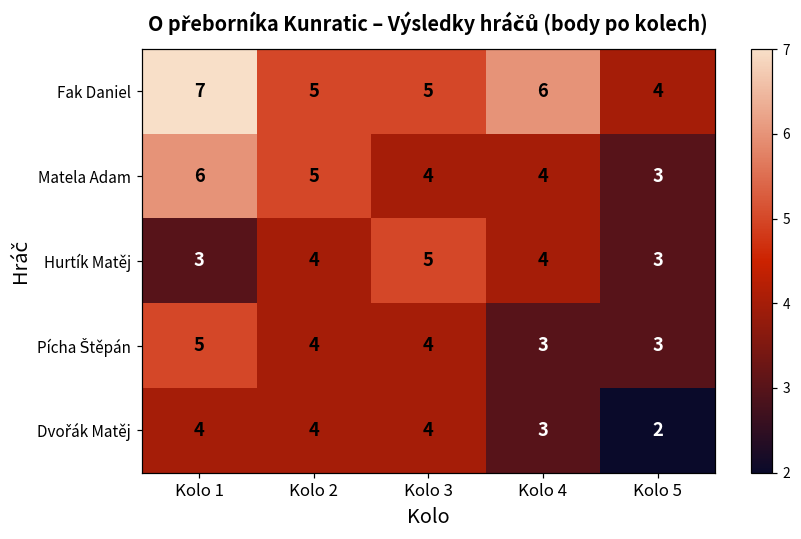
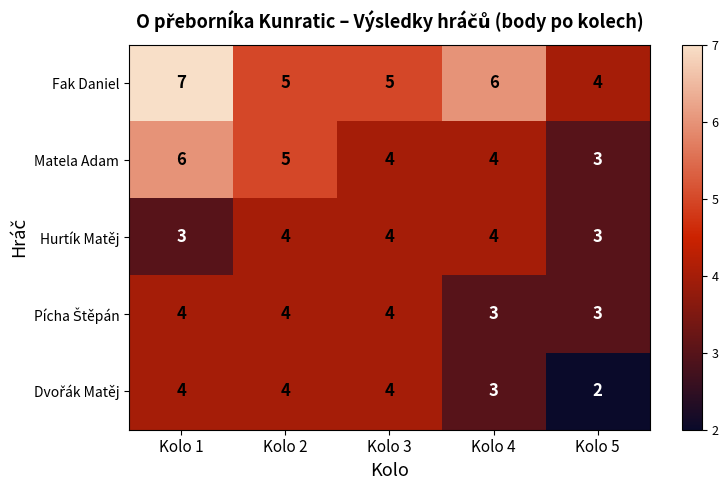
  {
    "Fak Daniel": {
      "Kolo 1": 7,
      "Kolo 2": 5,
      "Kolo 3": 5,
      "Kolo 4": 6,
      "Kolo 5": 4
    },
    "Matela Adam": {
      "Kolo 1": 6,
      "Kolo 2": 5,
      "Kolo 3": 4,
      "Kolo 4": 4,
      "Kolo 5": 3
    },
    "Hurtík Matěj": {
      "Kolo 1": 3,
      "Kolo 2": 4,
-     "Kolo 3": 5,
+     "Kolo 3": 4,
      "Kolo 4": 4,
      "Kolo 5": 3
    },
    "Pícha Štěpán": {
-     "Kolo 1": 5,
+     "Kolo 1": 4,
      "Kolo 2": 4,
      "Kolo 3": 4,
      "Kolo 4": 3,
      "Kolo 5": 3
    },
    "Dvořák Matěj": {
      "Kolo 1": 4,
      "Kolo 2": 4,
      "Kolo 3": 4,
      "Kolo 4": 3,
      "Kolo 5": 2
    }
  }
